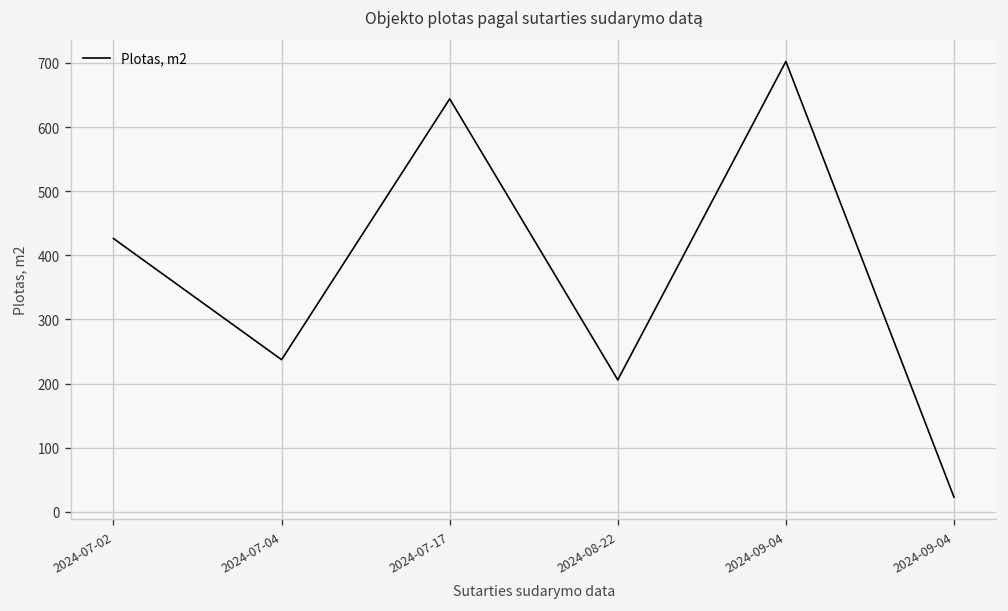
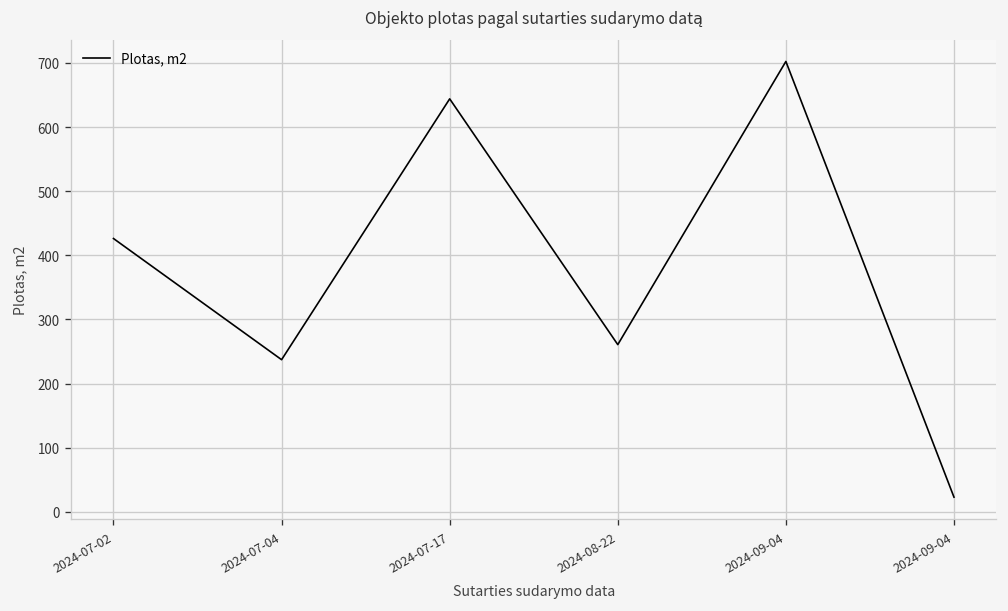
  {
    "2024-07-02": 430,
    "2024-07-04": 240,
    "2024-07-17": 640,
-   "2024-08-22": 210
+   "2024-08-22": 260
  }
